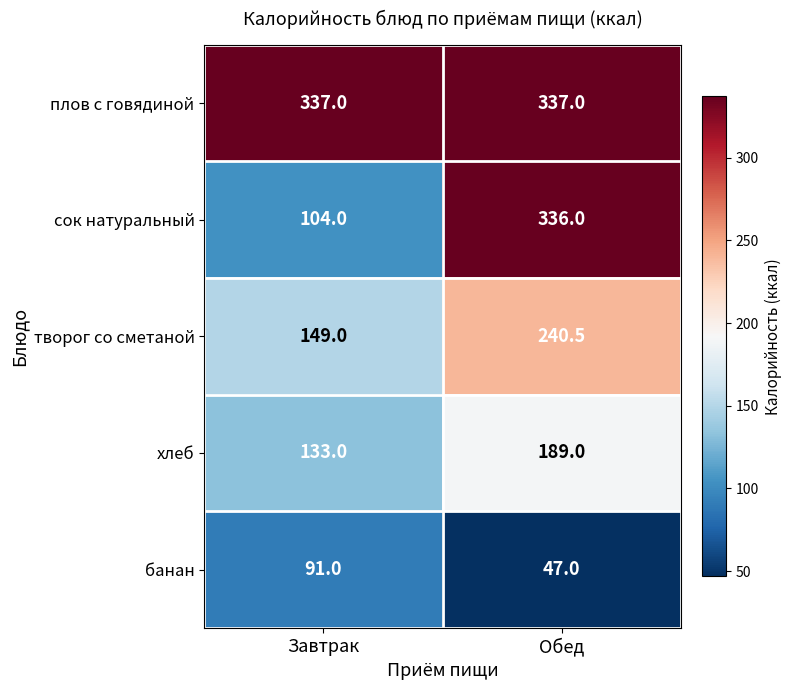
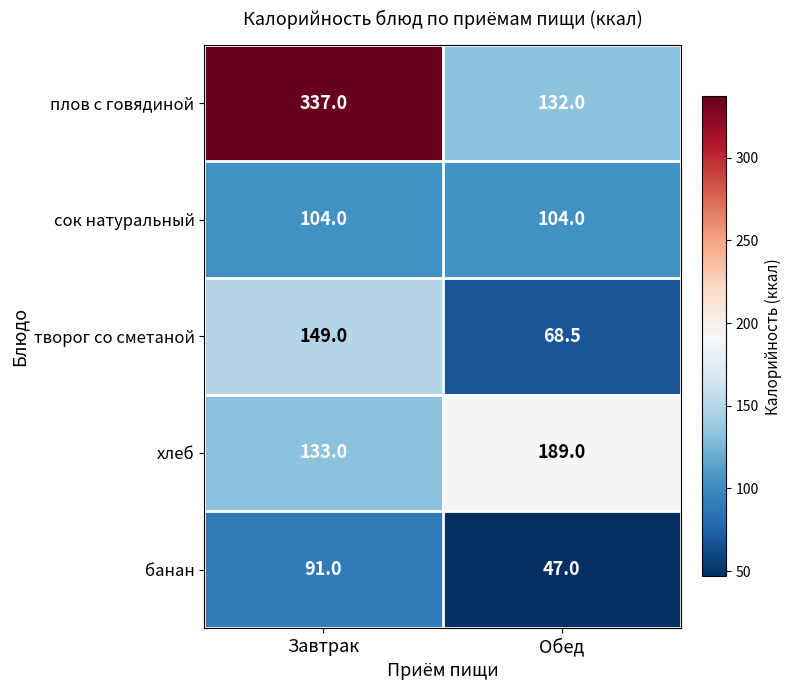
  {
    "плов с говядиной": {
      "Завтрак": 337.0,
-     "Обед": 337.0
+     "Обед": 132.0
    },
    "сок натуральный": {
      "Завтрак": 104.0,
-     "Обед": 336.0
+     "Обед": 104.0
    },
    "творог со сметаной": {
      "Завтрак": 149.0,
-     "Обед": 240.5
+     "Обед": 68.5
    },
    "хлеб": {
      "Завтрак": 133.0,
      "Обед": 189.0
    },
    "банан": {
      "Завтрак": 91.0,
      "Обед": 47.0
    }
  }
